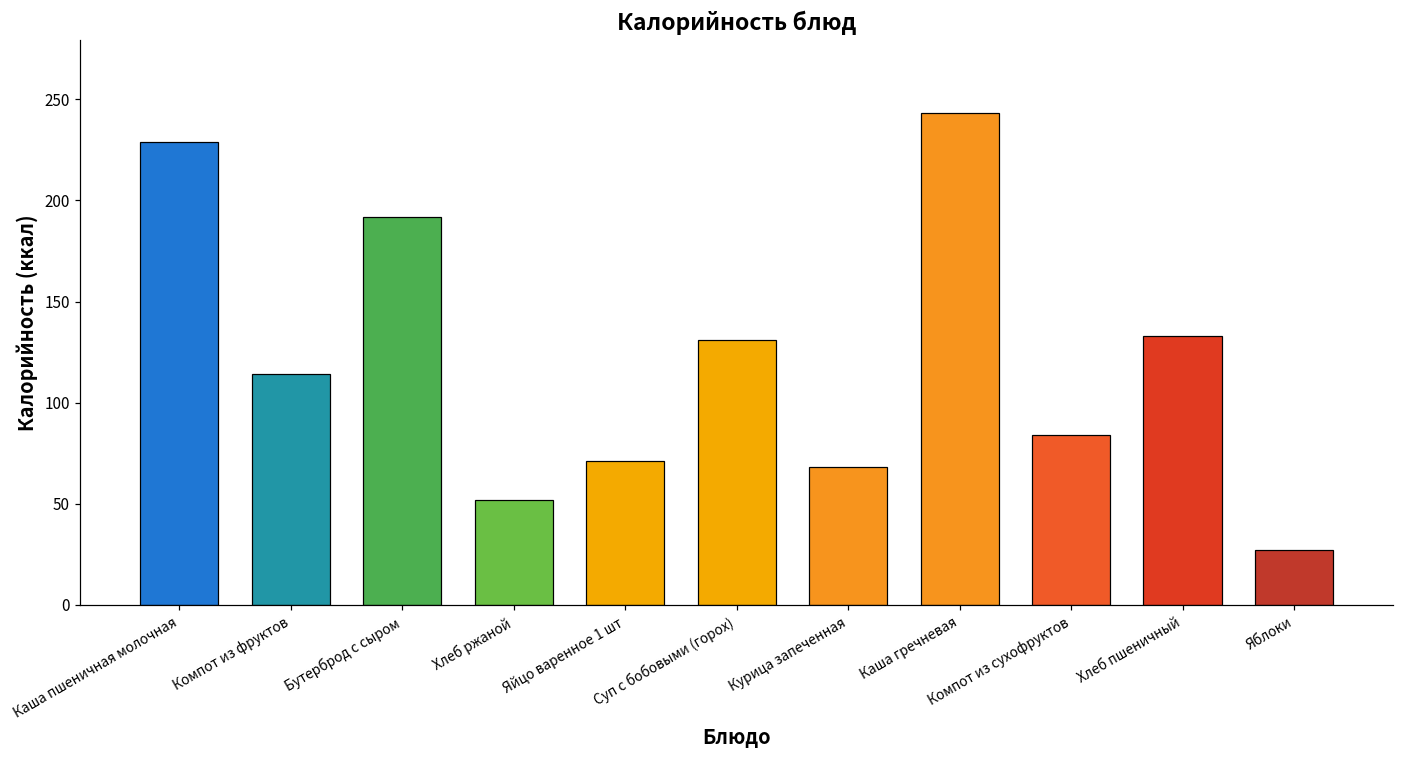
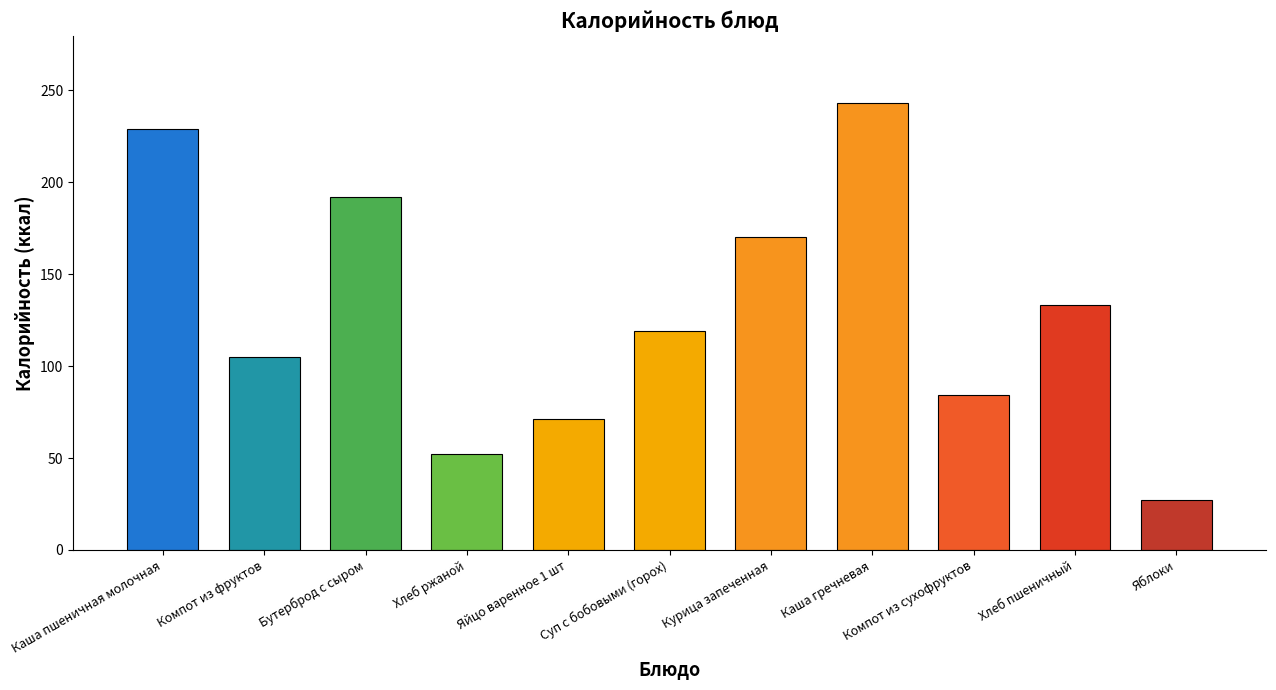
  {
    "Каша пшеничная молочная": 229,
-   "Компот из фруктов": 114,
+   "Компот из фруктов": 105,
    "Бутерброд с сыром": 192,
    "Хлеб ржаной": 52,
    "Яйцо варенное 1 шт": 71,
-   "Суп с бобовыми (горох)": 131,
-   "Курица запеченная": 68,
+   "Суп с бобовыми (горох)": 119,
+   "Курица запеченная": 170,
    "Каша гречневая": 243,
    "Компот из сухофруктов": 84,
    "Хлеб пшеничный": 133,
    "Яблоки": 27
  }
